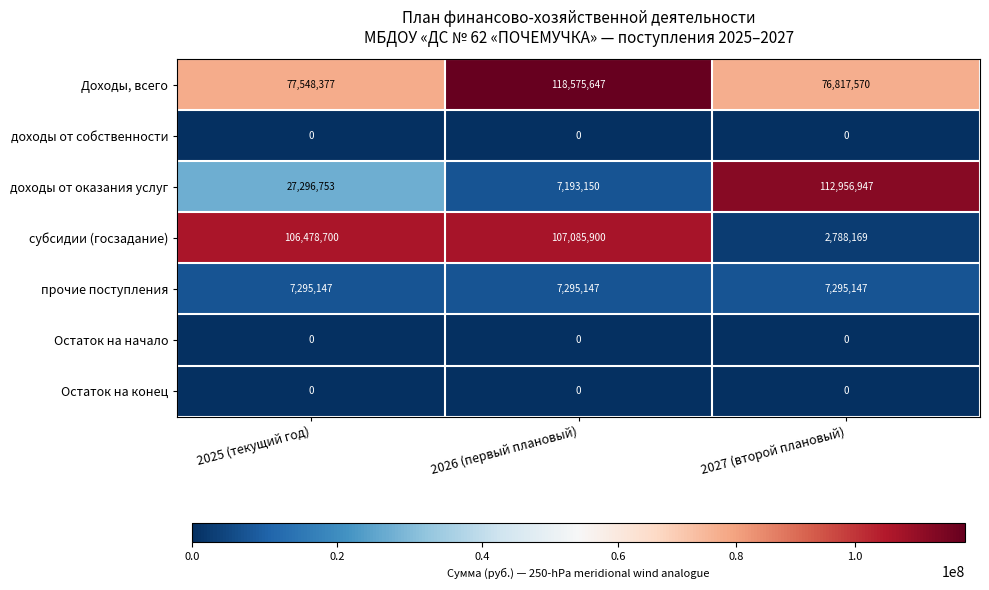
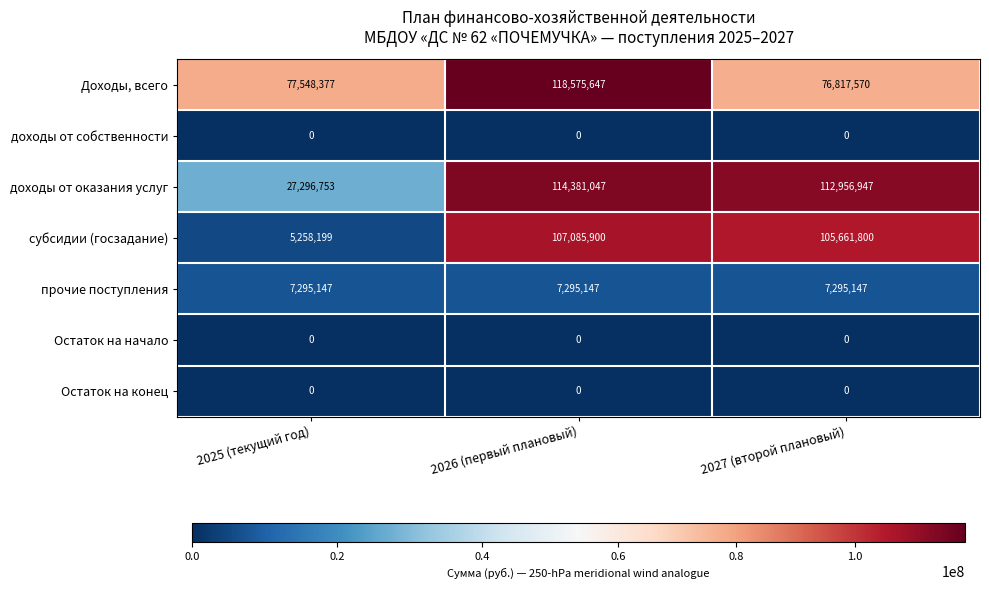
  {
    "Доходы, всего": {
      "2025 (текущий год)": "77,548,377",
      "2026 (первый плановый)": "118,575,647",
      "2027 (второй плановый)": "76,817,570"
    },
    "доходы от собственности": {
      "2025 (текущий год)": "0",
      "2026 (первый плановый)": "0",
      "2027 (второй плановый)": "0"
    },
    "доходы от оказания услуг": {
      "2025 (текущий год)": "27,296,753",
-     "2026 (первый плановый)": "7,193,150",
+     "2026 (первый плановый)": "114,381,047",
      "2027 (второй плановый)": "112,956,947"
    },
    "субсидии (госзадание)": {
-     "2025 (текущий год)": "106,478,700",
+     "2025 (текущий год)": "5,258,199",
      "2026 (первый плановый)": "107,085,900",
-     "2027 (второй плановый)": "2,788,169"
+     "2027 (второй плановый)": "105,661,800"
    },
    "прочие поступления": {
      "2025 (текущий год)": "7,295,147",
      "2026 (первый плановый)": "7,295,147",
      "2027 (второй плановый)": "7,295,147"
    },
    "Остаток на начало": {
      "2025 (текущий год)": "0",
      "2026 (первый плановый)": "0",
      "2027 (второй плановый)": "0"
    },
    "Остаток на конец": {
      "2025 (текущий год)": "0",
      "2026 (первый плановый)": "0",
      "2027 (второй плановый)": "0"
    }
  }
